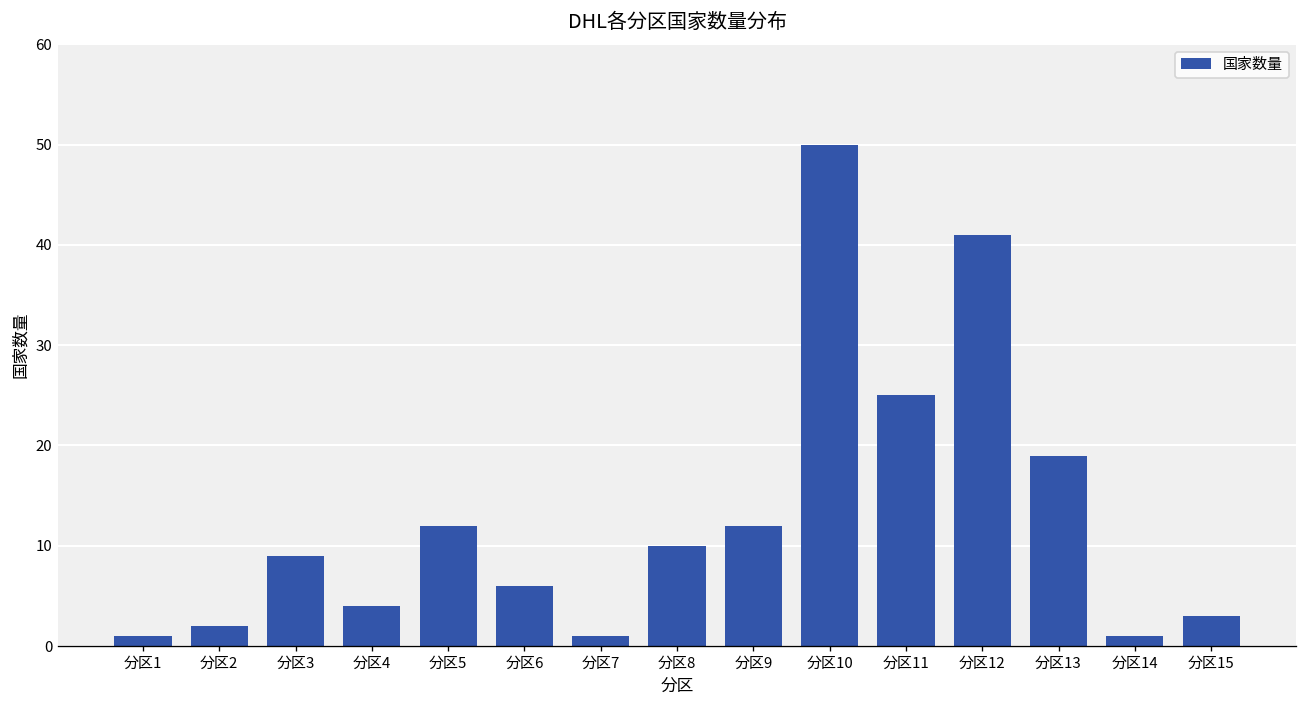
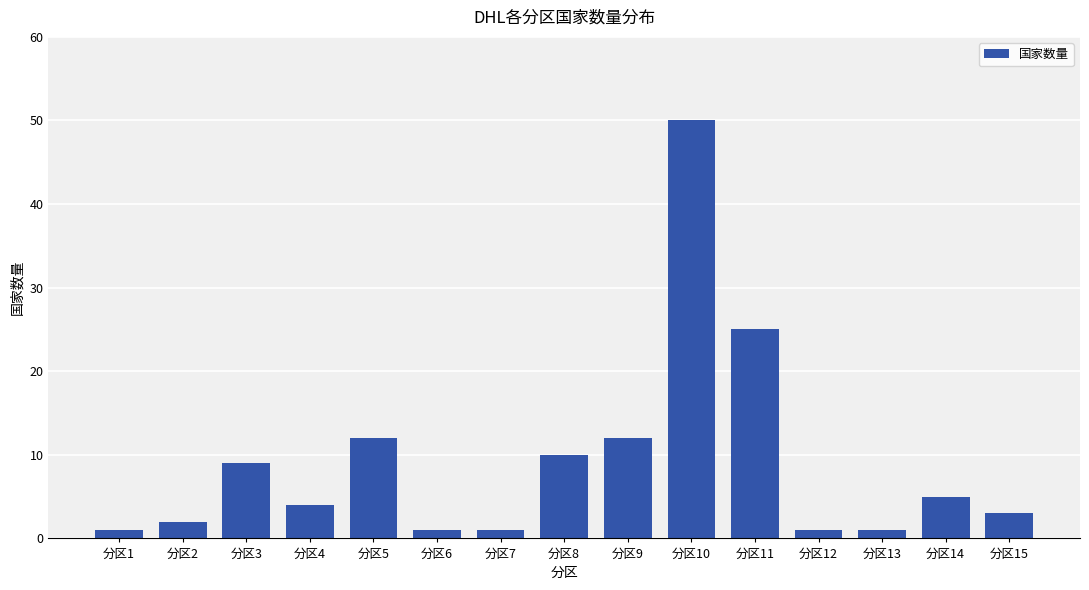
  {
    "分区1": 1,
    "分区2": 2,
    "分区3": 9,
    "分区4": 4,
    "分区5": 12,
-   "分区6": 6,
+   "分区6": 1,
    "分区7": 1,
    "分区8": 10,
    "分区9": 12,
    "分区10": 50,
    "分区11": 25,
-   "分区12": 41,
-   "分区13": 19,
-   "分区14": 1,
+   "分区12": 1,
+   "分区13": 1,
+   "分区14": 5,
    "分区15": 3
  }
